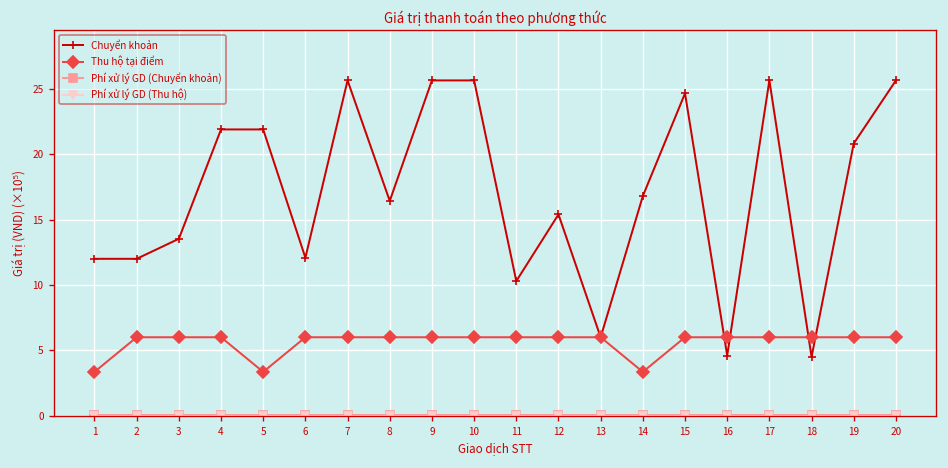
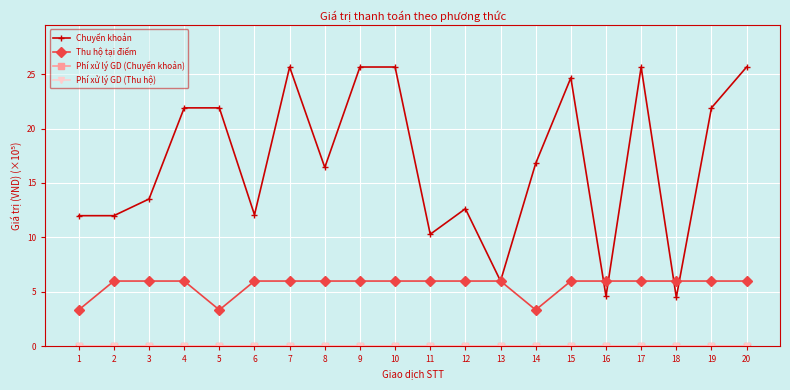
  {
    "Chuyển khoản": {
      "1": 12.0,
      "2": 12.0,
      "3": 13.5,
      "4": 21.9,
      "5": 21.9,
      "6": 12.1,
      "7": 25.6,
      "8": 16.4,
      "9": 25.6,
      "10": 25.6,
      "11": 10.3,
-     "12": 15.4,
+     "12": 12.6,
      "14": 16.8,
      "15": 24.7,
      "16": 4.6,
      "17": 25.6,
      "18": 4.5,
-     "19": 20.8,
+     "19": 21.9,
      "20": 25.6
    },
    "Thu hộ tại điểm": {
      "1": 3.4,
      "2": 6.0,
      "3": 6.0,
      "4": 6.0,
      "5": 3.4,
      "6": 6.0,
      "7": 6.0,
      "8": 6.0,
      "9": 6.0,
      "10": 6.0,
      "11": 6.0,
      "12": 6.0,
      "14": 3.4,
      "15": 6.0,
      "16": 6.0,
      "17": 6.0,
      "18": 6.0,
      "19": 6.0,
      "20": 6.0
    },
    "Phí xử lý GD (Thu hộ)": {
      "1": 0.0,
      "2": 0.0,
      "3": 0.0,
      "4": 0.0,
      "5": 0.0,
      "6": 0.0,
      "7": 0.0,
      "8": 0.0,
      "9": 0.0,
      "10": 0.0,
      "11": 0.0,
      "12": 0.0,
      "13": 0.0,
      "14": 0.0,
      "15": 0.0,
      "16": 0.0,
      "17": 0.0,
      "18": 0.0,
      "19": 0.0,
      "20": 0.0
    }
  }
